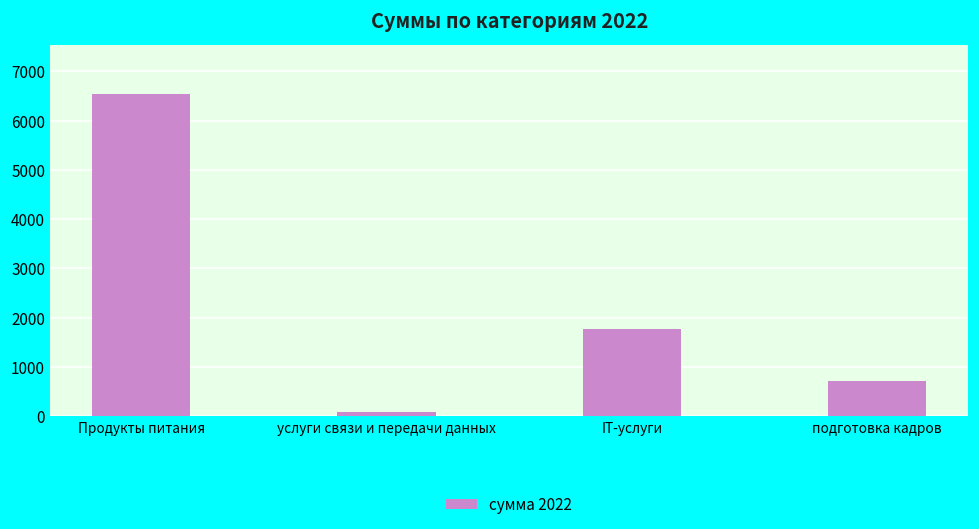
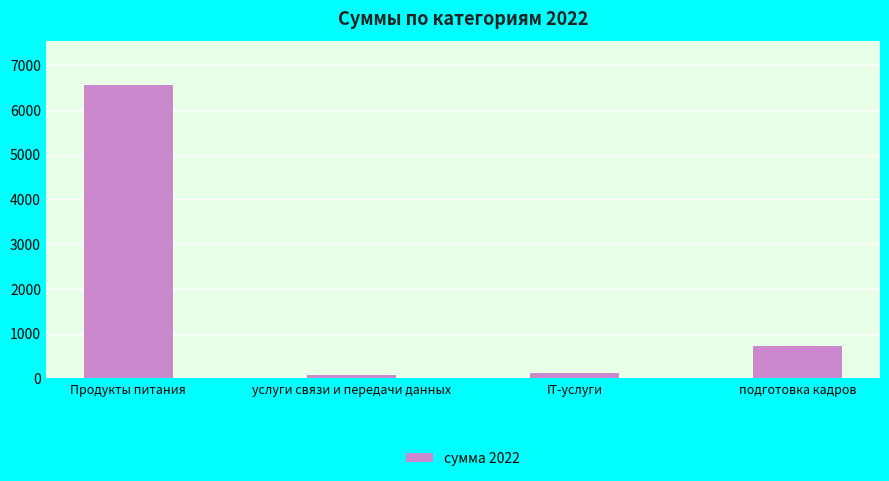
  {
    "Продукты питания": 6500,
    "услуги связи и передачи данных": 100,
-   "IT-услуги": 1800,
+   "IT-услуги": 100,
    "подготовка кадров": 700
  }
